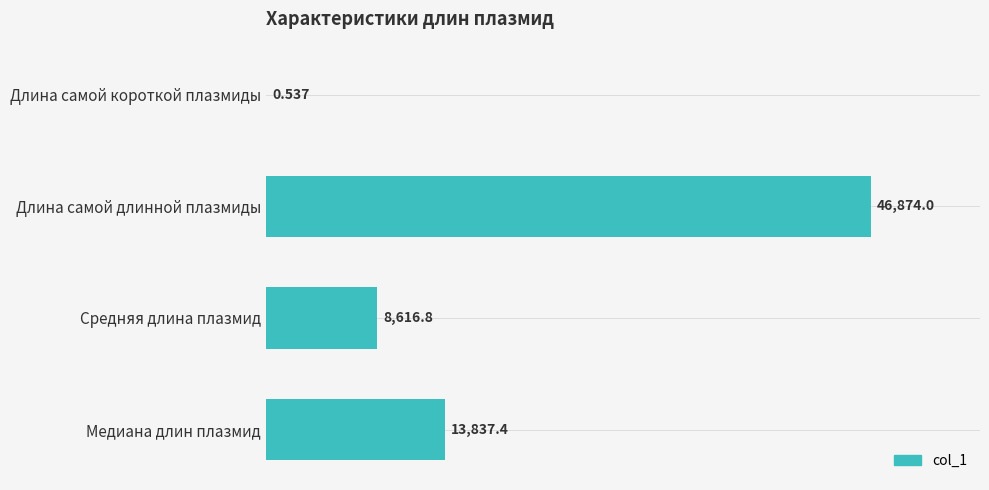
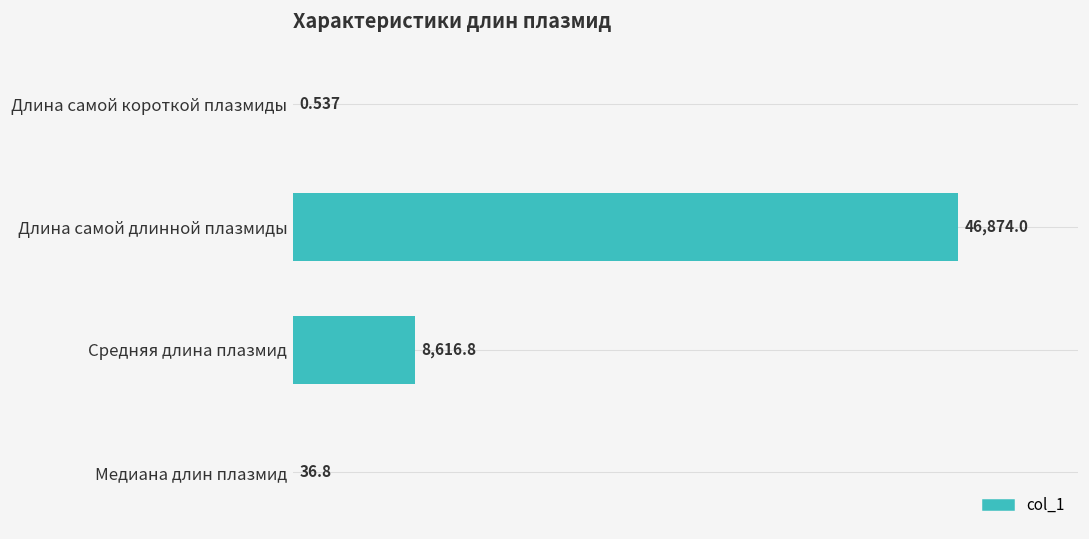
  {
    "Длина самой короткой плазмиды": "0.537",
    "Длина самой длинной плазмиды": "46,874.0",
    "Средняя длина плазмид": "8,616.8",
-   "Медиана длин плазмид": "13,837.4"
+   "Медиана длин плазмид": "36.8"
  }
